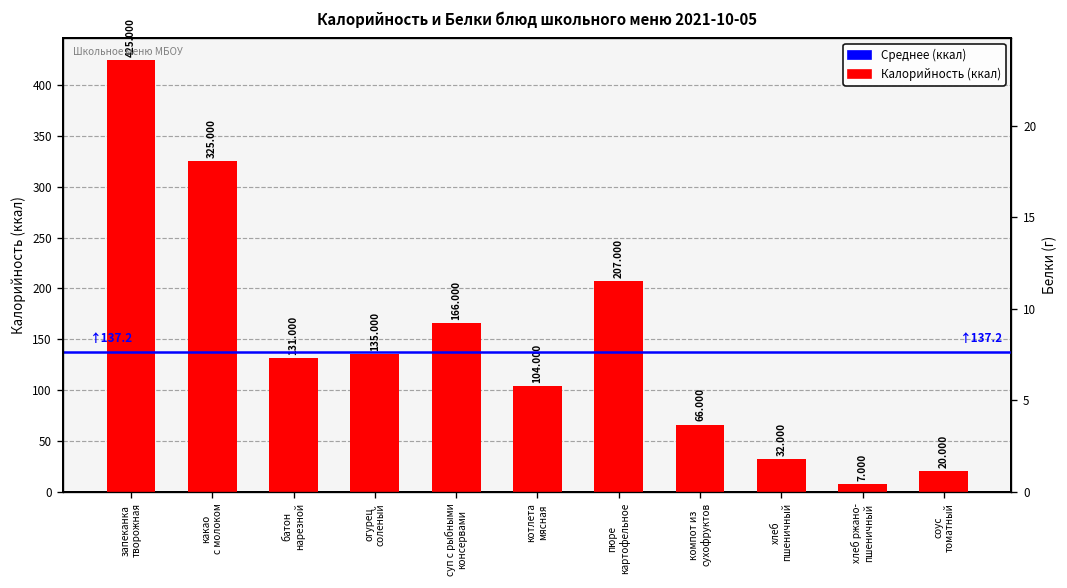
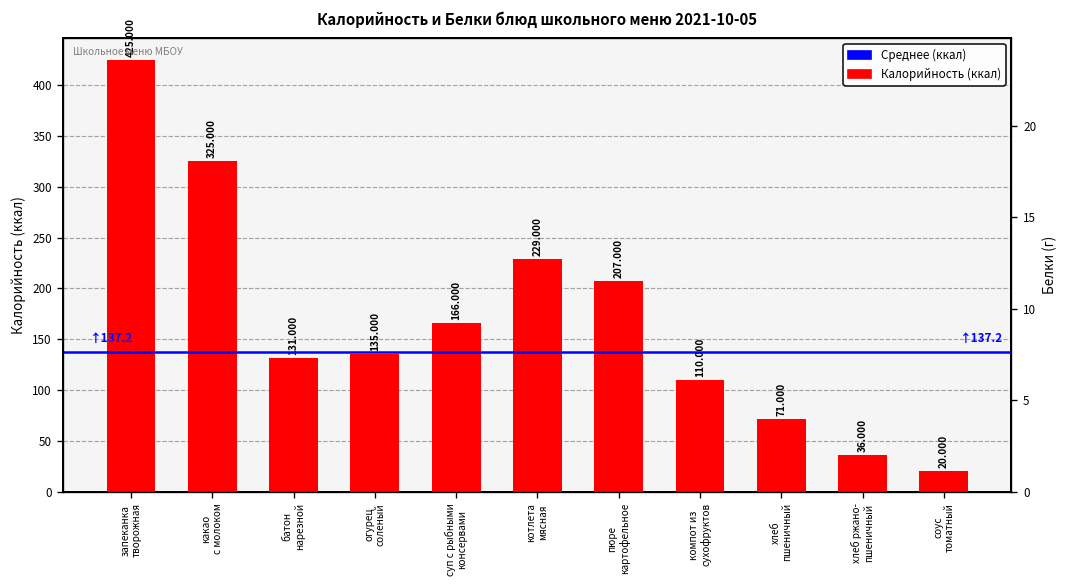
  {
    "какао с молоком": 325.000,
    "батон нарезной": 131.000,
    "огурец соленый": 135.000,
    "суп с рыбными консервами": 166.000,
-   "котлета мясная": 104.000,
+   "котлета мясная": 229.000,
    "пюре картофельное": 207.000,
-   "компот из сухофруктов": 66.000,
-   "хлеб пшеничный": 32.000,
-   "хлеб ржано- пшеничный": 7.000,
+   "компот из сухофруктов": 110.000,
+   "хлеб пшеничный": 71.000,
+   "хлеб ржано- пшеничный": 36.000,
    "соус томатный": 20.000
  }
